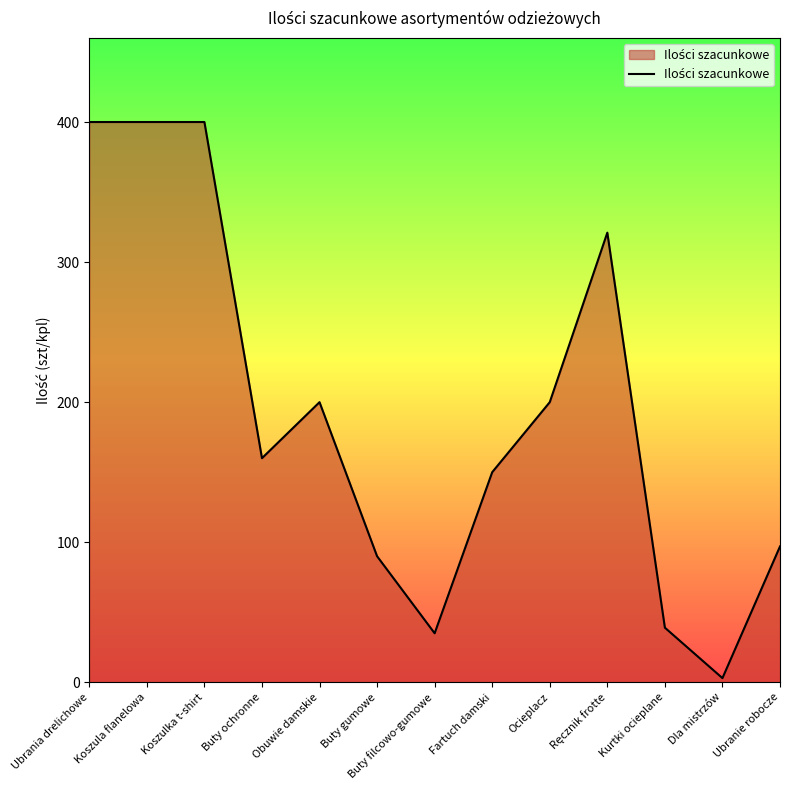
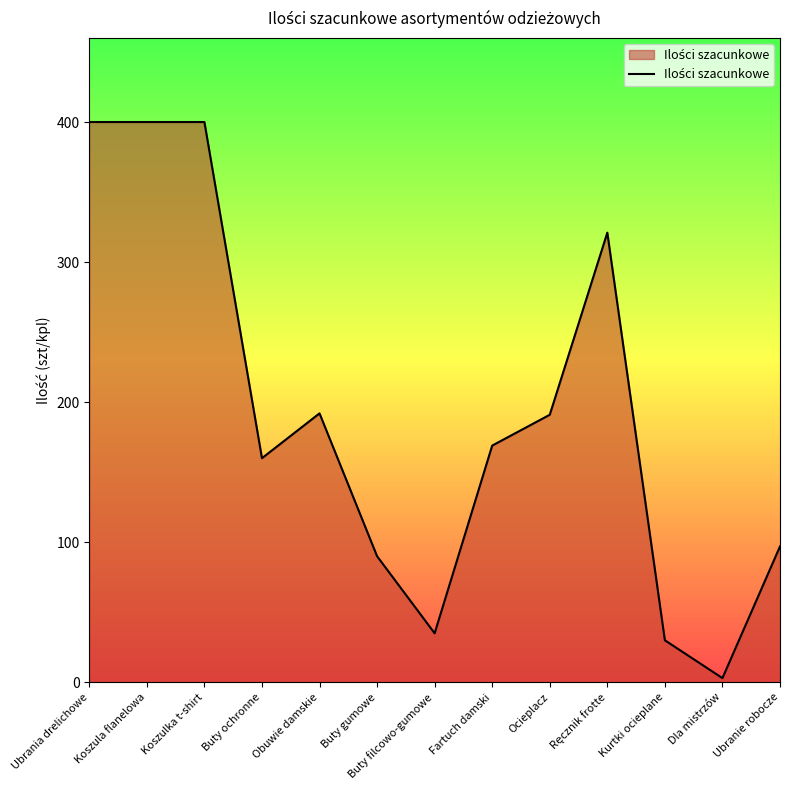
  {
    "Ubrania drelichowe": 400,
    "Koszula flanelowa": 400,
    "Koszulka t-shirt": 400,
    "Buty ochronne": 160,
-   "Obuwie damskie": 200,
+   "Obuwie damskie": 192,
    "Buty gumowe": 90,
    "Buty filcowo-gumowe": 35,
-   "Fartuch damski": 150,
-   "Ocieplacz": 200,
+   "Fartuch damski": 169,
+   "Ocieplacz": 191,
    "Ręcznik frotte": 321,
-   "Kurtki ocieplane": 39,
+   "Kurtki ocieplane": 30,
    "Dla mistrzów": 3,
    "Ubranie robocze": 97
  }
